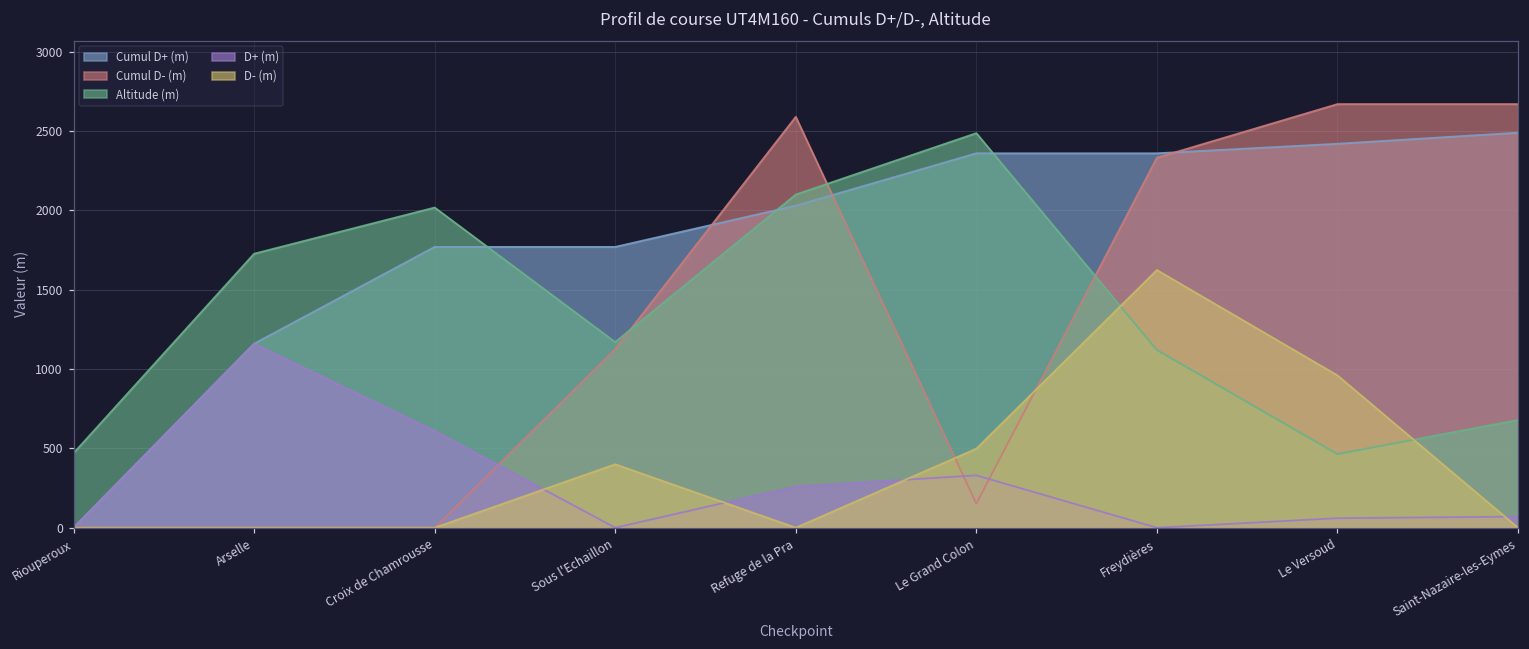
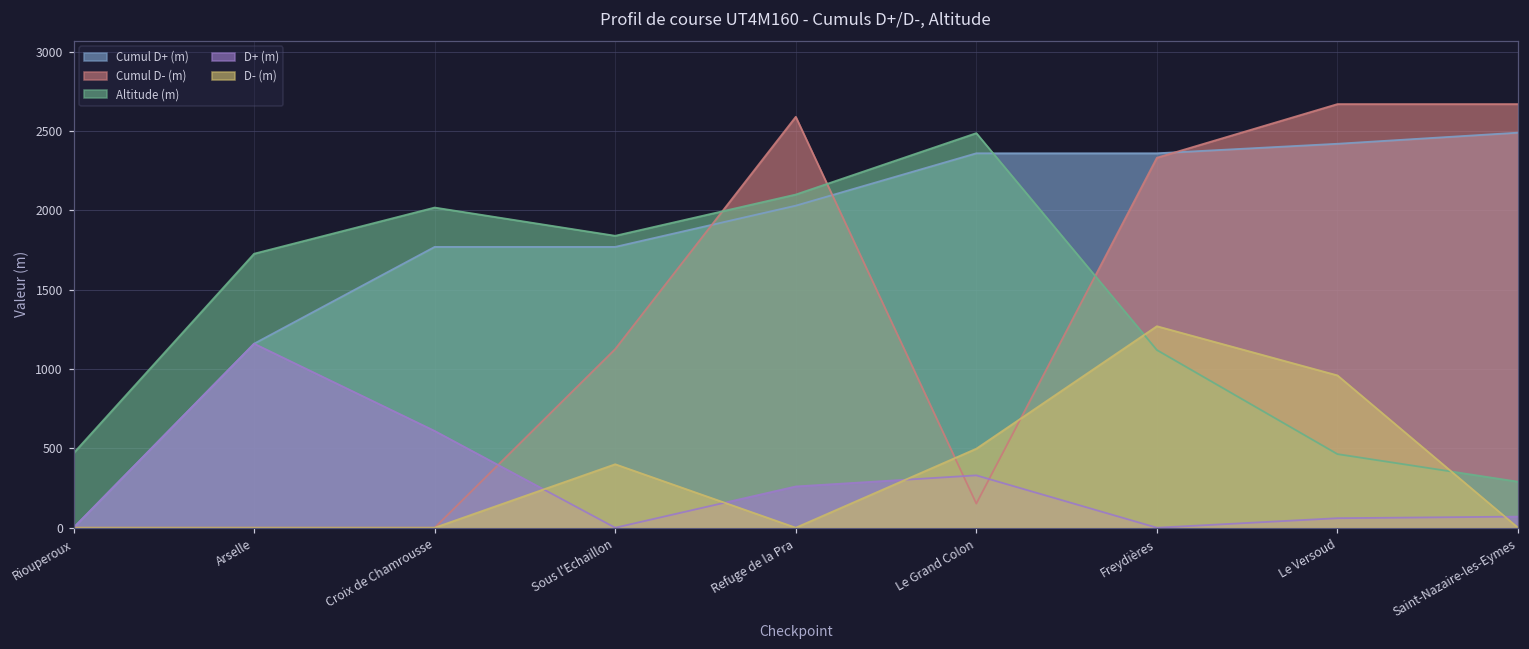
  {
    "Cumul D- (m)": {
      "Sous l'Echaillon": 1130,
      "Refuge de la Pra": 2590,
      "Le Grand Colon": 150,
      "Freydières": 2330,
      "Le Versoud": 2670,
      "Saint-Nazaire-les-Eymes": 2670
    },
    "Altitude (m)": {
      "Riouperoux": 470,
      "Arselle": 1730,
      "Croix de Chamrousse": 2020,
-     "Sous l'Echaillon": 1170,
+     "Sous l'Echaillon": 1840,
      "Refuge de la Pra": 2100,
      "Le Grand Colon": 2490,
      "Freydières": 1120,
      "Le Versoud": 460,
-     "Saint-Nazaire-les-Eymes": 680
+     "Saint-Nazaire-les-Eymes": 290
    },
    "D- (m)": {
      "Sous l'Echaillon": 400,
      "Refuge de la Pra": 0,
      "Le Grand Colon": 500,
-     "Freydières": 1620,
+     "Freydières": 1270,
      "Le Versoud": 960,
      "Saint-Nazaire-les-Eymes": 0
    }
  }
